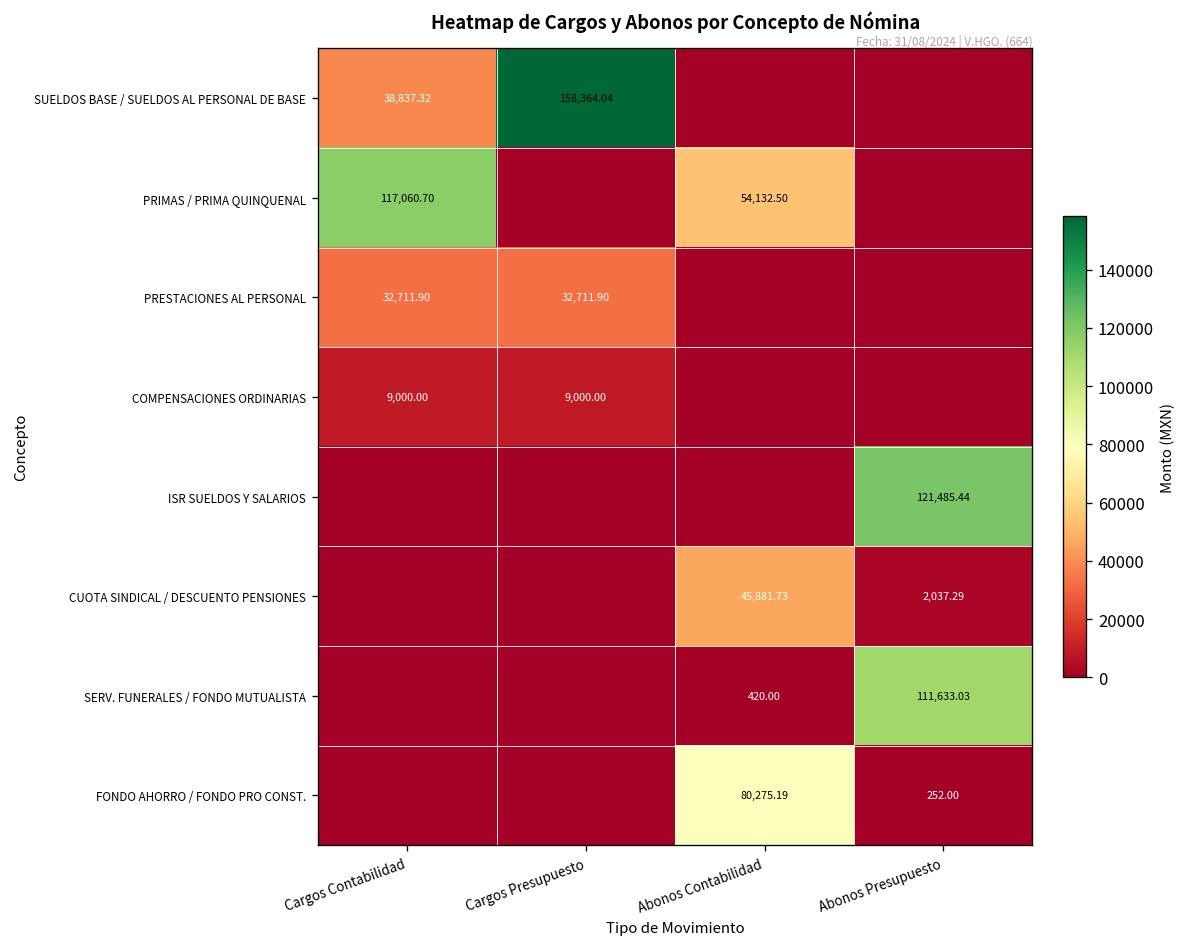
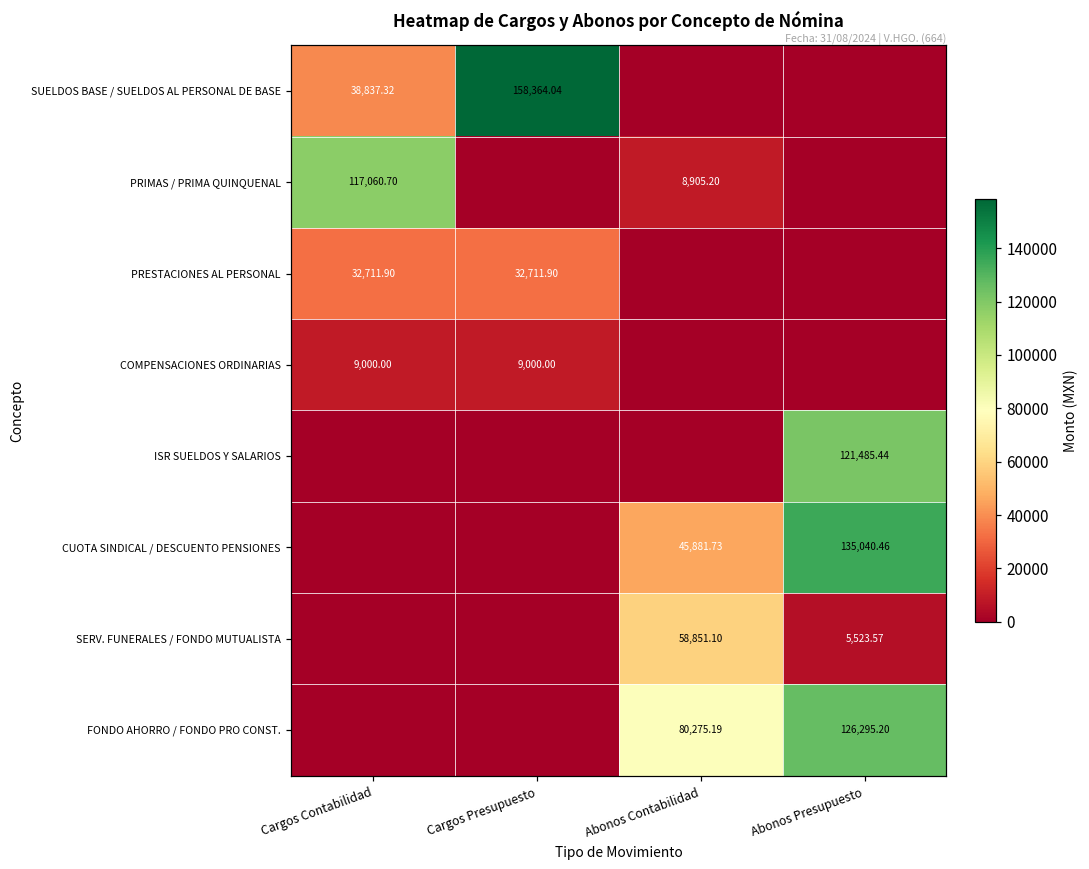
  {
    "SUELDOS BASE / SUELDOS AL PERSONAL DE BASE": {
      "Cargos Contabilidad": "38,837.32",
      "Cargos Presupuesto": "158,364.04"
    },
    "PRIMAS / PRIMA QUINQUENAL": {
      "Cargos Contabilidad": "117,060.70",
-     "Abonos Contabilidad": "54,132.50"
+     "Abonos Contabilidad": "8,905.20"
    },
    "PRESTACIONES AL PERSONAL": {
      "Cargos Contabilidad": "32,711.90",
      "Cargos Presupuesto": "32,711.90"
    },
    "COMPENSACIONES ORDINARIAS": {
      "Cargos Contabilidad": "9,000.00",
      "Cargos Presupuesto": "9,000.00"
    },
    "ISR SUELDOS Y SALARIOS": {
      "Abonos Presupuesto": "121,485.44"
    },
    "CUOTA SINDICAL / DESCUENTO PENSIONES": {
      "Abonos Contabilidad": "45,881.73",
-     "Abonos Presupuesto": "2,037.29"
+     "Abonos Presupuesto": "135,040.46"
    },
    "SERV. FUNERALES / FONDO MUTUALISTA": {
-     "Abonos Contabilidad": "420.00",
-     "Abonos Presupuesto": "111,633.03"
+     "Abonos Contabilidad": "58,851.10",
+     "Abonos Presupuesto": "5,523.57"
    },
    "FONDO AHORRO / FONDO PRO CONST.": {
      "Abonos Contabilidad": "80,275.19",
-     "Abonos Presupuesto": "252.00"
+     "Abonos Presupuesto": "126,295.20"
    }
  }
